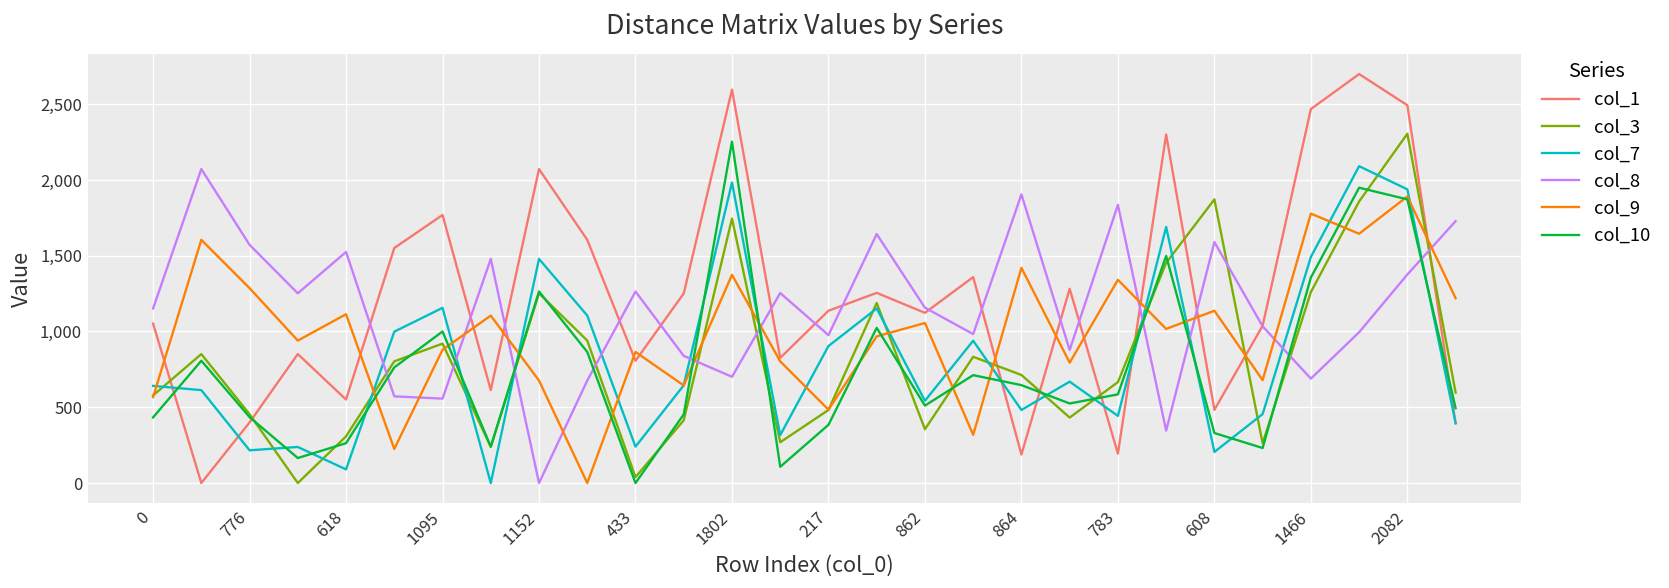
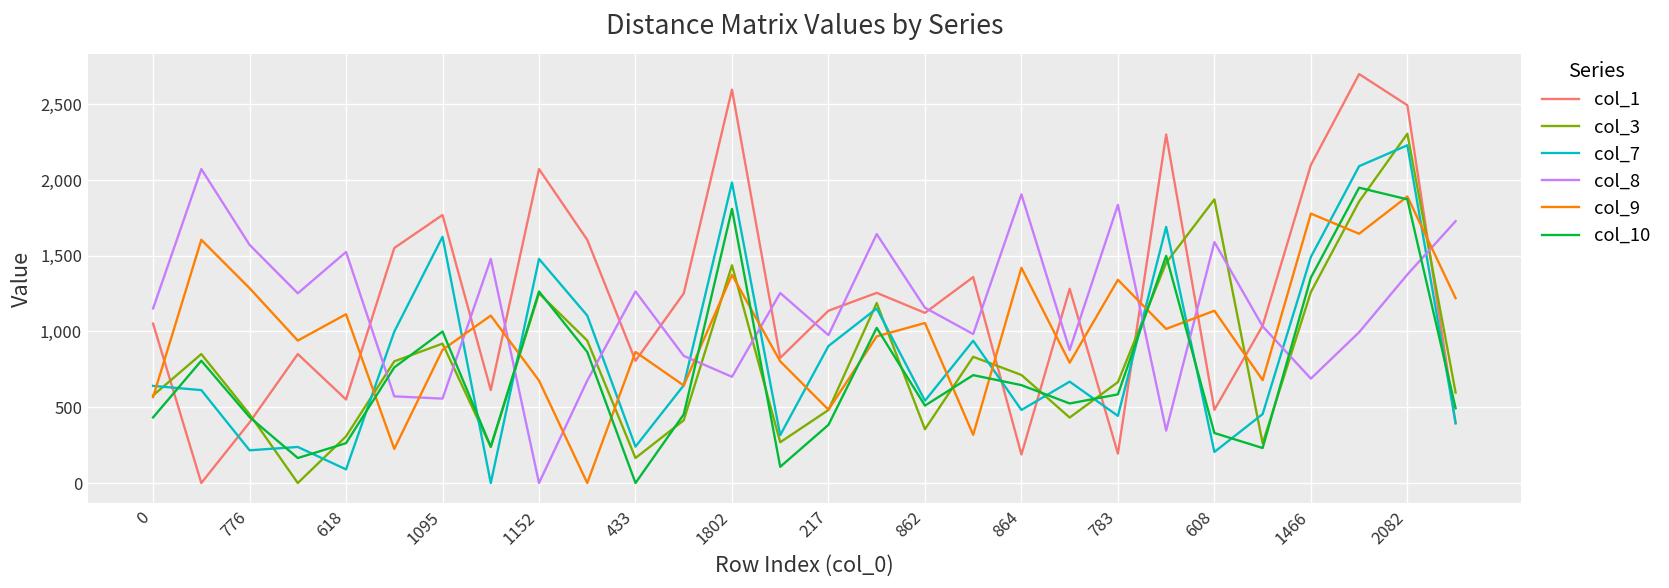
  {
    "col_1": {
      "0": "1,050",
      "776": "400",
      "618": "550",
      "1095": "1,770",
      "1152": "2,070",
      "433": "810",
      "1802": "2,600",
      "217": "1,140",
      "862": "1,120",
      "864": "190",
      "783": "190",
      "608": "480",
-     "1466": "2,470",
+     "1466": "2,100",
      "2082": "2,490"
    },
    "col_3": {
      "618": "310",
      "1095": "920",
-     "433": "40",
-     "1802": "1,750",
+     "433": "170",
+     "1802": "1,440",
      "862": "360",
      "864": "710",
      "783": "670",
      "608": "1,870",
      "1466": "1,260",
      "2082": "2,310"
    },
    "col_7": {
      "0": "640",
      "776": "220",
      "618": "90",
-     "1095": "1,160",
+     "1095": "1,630",
      "1152": "1,480",
      "433": "240",
      "1802": "1,980",
      "217": "900",
      "862": "540",
      "864": "480",
      "783": "440",
      "608": "210",
      "1466": "1,490",
-     "2082": "1,940"
+     "2082": "2,230"
    },
    "col_8": {
      "0": "1,150",
      "776": "1,570",
      "618": "1,530",
      "1095": "560",
      "1152": "0",
      "433": "1,260",
      "1802": "700",
      "217": "980",
      "862": "1,160",
      "864": "1,910",
      "783": "1,840",
      "608": "1,590",
      "1466": "690",
      "2082": "1,380"
    },
    "col_9": {
      "776": "1,290",
      "618": "1,110",
      "1095": "880",
      "1152": "680",
      "433": "870",
      "1802": "1,370",
      "862": "1,060",
      "864": "1,420",
      "783": "1,340",
      "608": "1,140",
      "1466": "1,780"
    },
    "col_10": {
      "0": "430",
      "618": "260",
      "1095": "1,000",
      "433": "0",
-     "1802": "2,250",
+     "1802": "1,810",
      "217": "380",
      "862": "510",
      "864": "650",
      "783": "590",
      "608": "330",
      "1466": "1,360"
    }
  }
